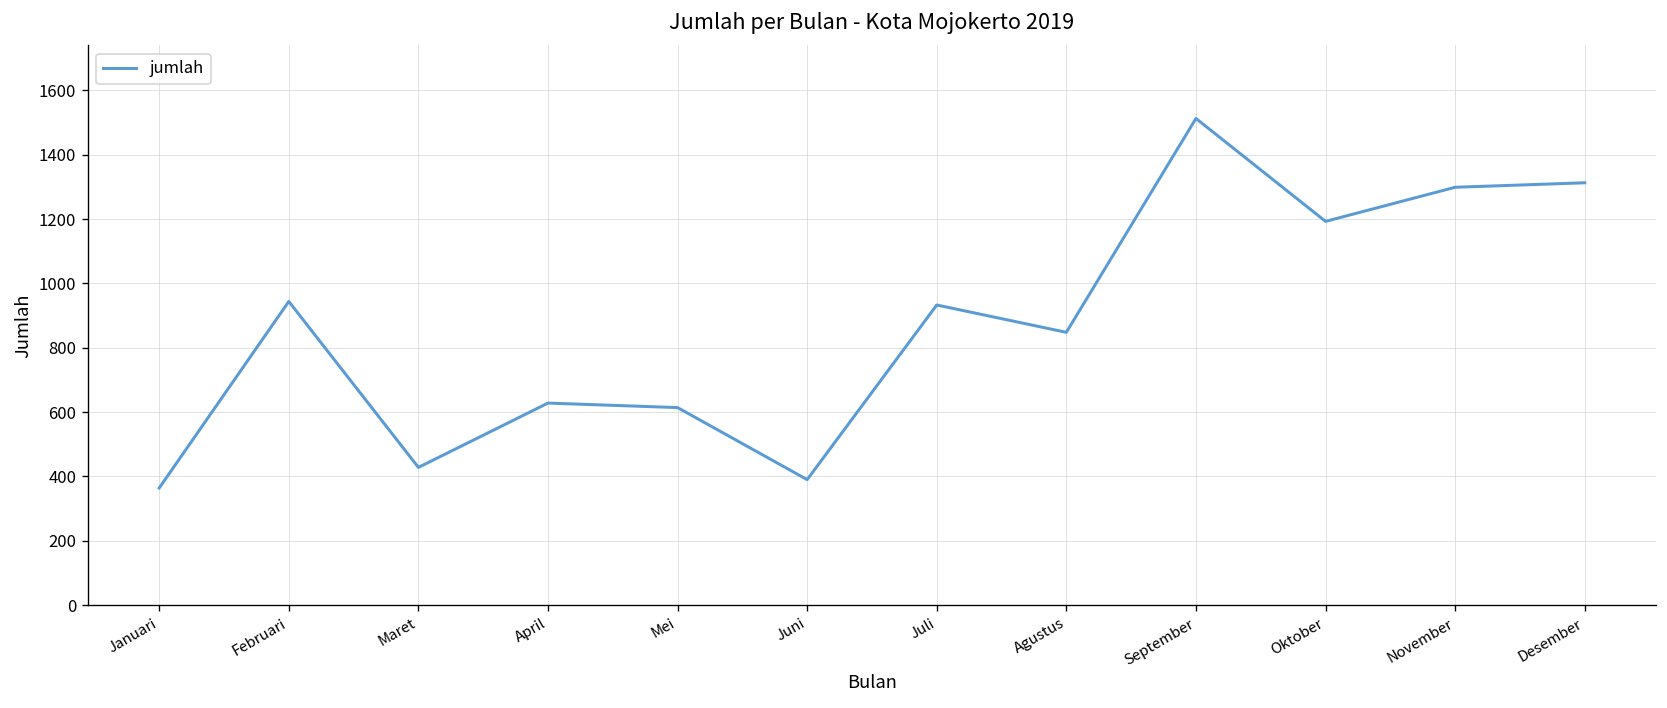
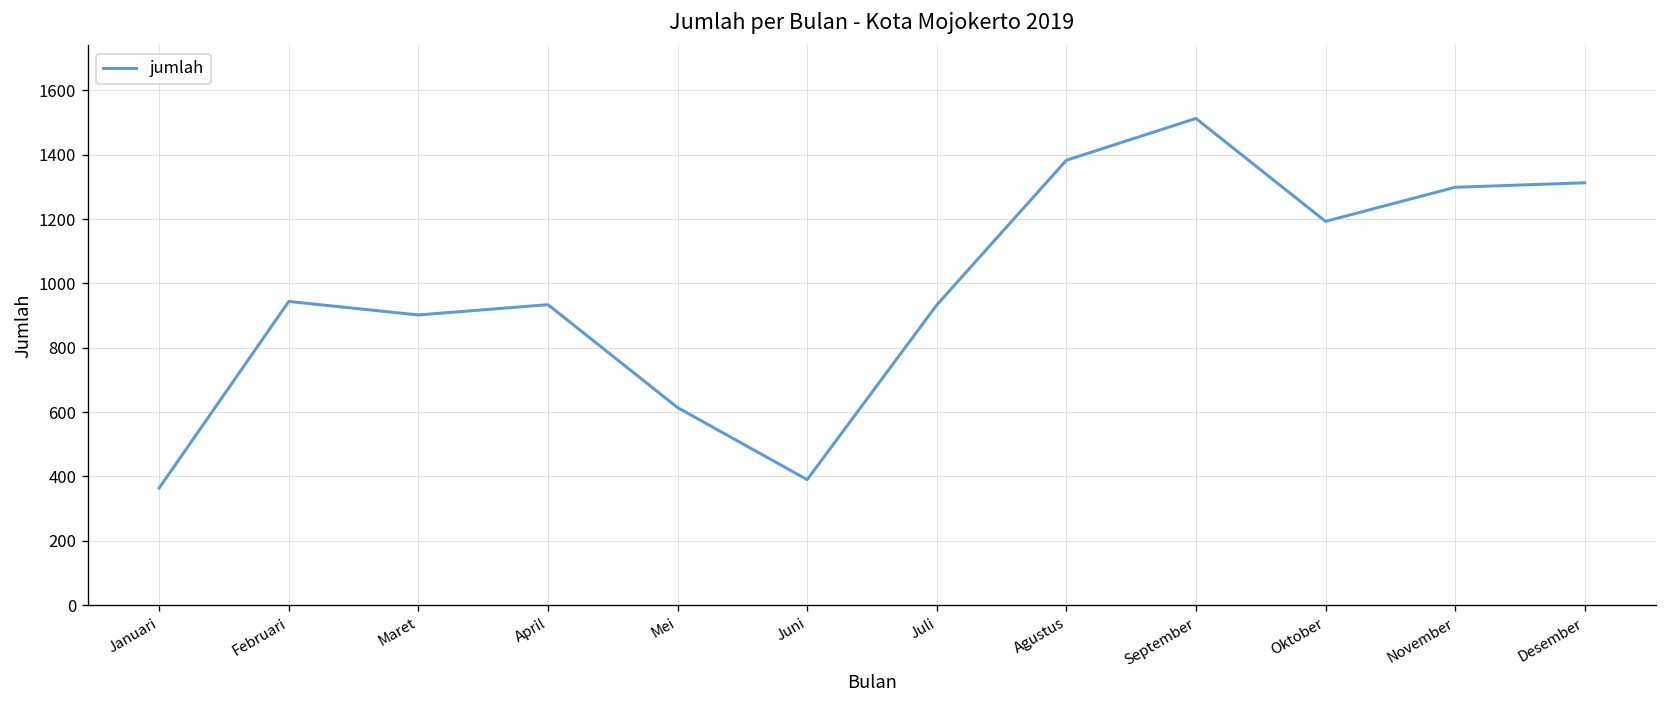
  {
    "Januari": 360,
    "Februari": 940,
-   "Maret": 430,
-   "April": 630,
+   "Maret": 900,
+   "April": 930,
    "Mei": 610,
    "Juni": 390,
    "Juli": 930,
-   "Agustus": 850,
+   "Agustus": 1380,
    "September": 1510,
    "Oktober": 1190,
    "November": 1300,
    "Desember": 1310
  }
